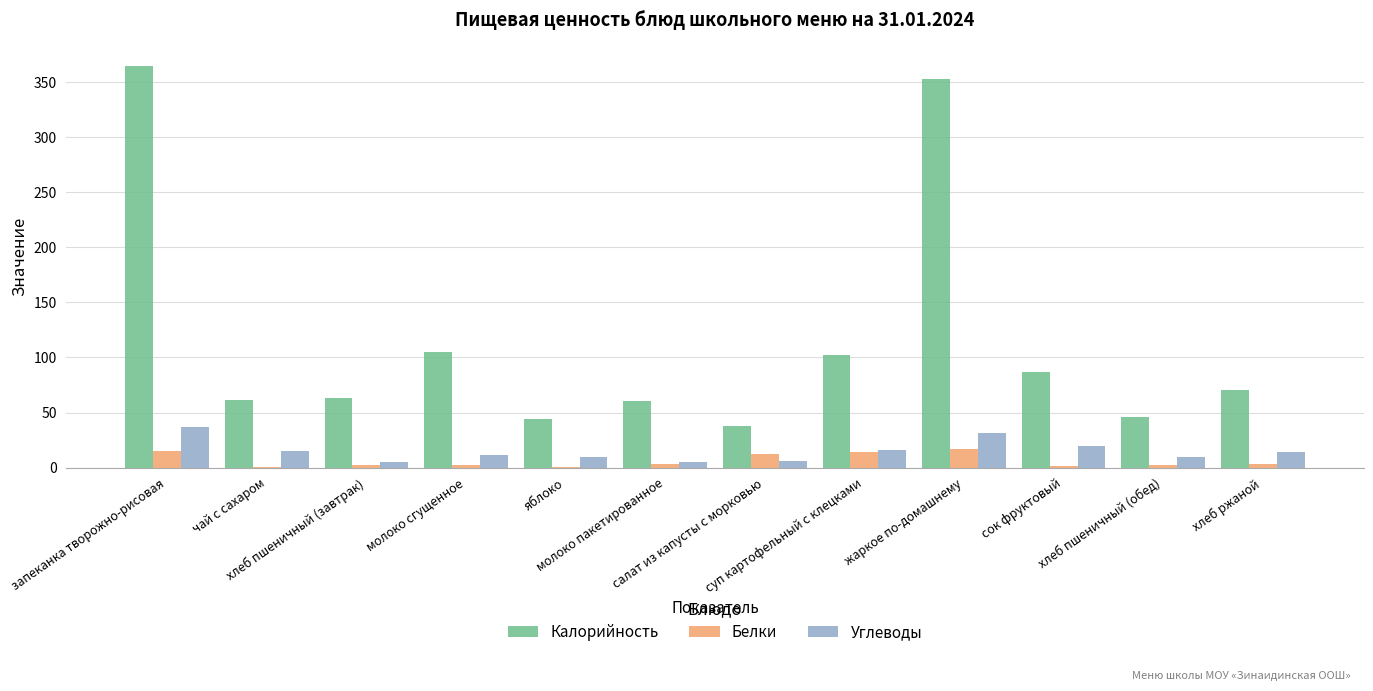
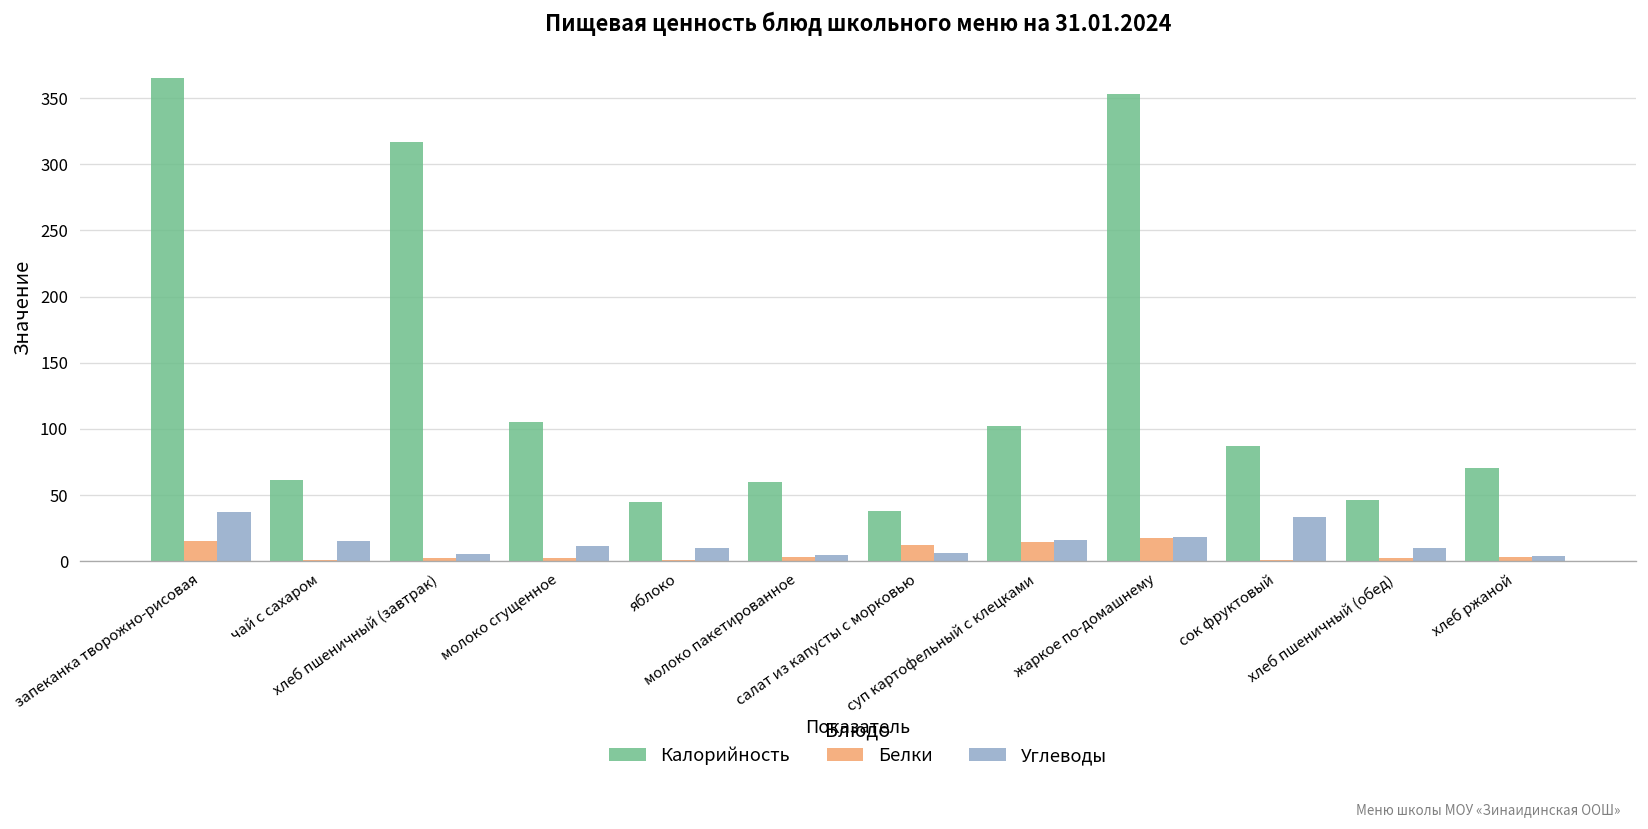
  {
    "Калорийность": {
      "запеканка творожно-рисовая": 365,
      "чай с сахаром": 61,
-     "хлеб пшеничный (завтрак)": 63,
+     "хлеб пшеничный (завтрак)": 317,
      "молоко сгущенное": 105,
      "яблоко": 44,
      "молоко пакетированное": 60,
      "салат из капусты с морковью": 38,
      "суп картофельный с клецками": 102,
      "жаркое по-домашнему": 353,
      "сок фруктовый": 87,
      "хлеб пшеничный (обед)": 46,
      "хлеб ржаной": 70
    },
    "Белки": {
      "запеканка творожно-рисовая": 15,
      "молоко пакетированное": 3,
      "салат из капусты с морковью": 12,
      "суп картофельный с клецками": 14,
      "жаркое по-домашнему": 17,
      "хлеб ржаной": 3
    },
    "Углеводы": {
      "запеканка творожно-рисовая": 37,
      "чай с сахаром": 15,
      "хлеб пшеничный (завтрак)": 5,
      "молоко сгущенное": 11,
      "яблоко": 10,
      "молоко пакетированное": 5,
      "салат из капусты с морковью": 6,
      "суп картофельный с клецками": 16,
-     "жаркое по-домашнему": 31,
-     "сок фруктовый": 20,
+     "жаркое по-домашнему": 18,
+     "сок фруктовый": 33,
      "хлеб пшеничный (обед)": 10,
-     "хлеб ржаной": 14
+     "хлеб ржаной": 4
    }
  }
